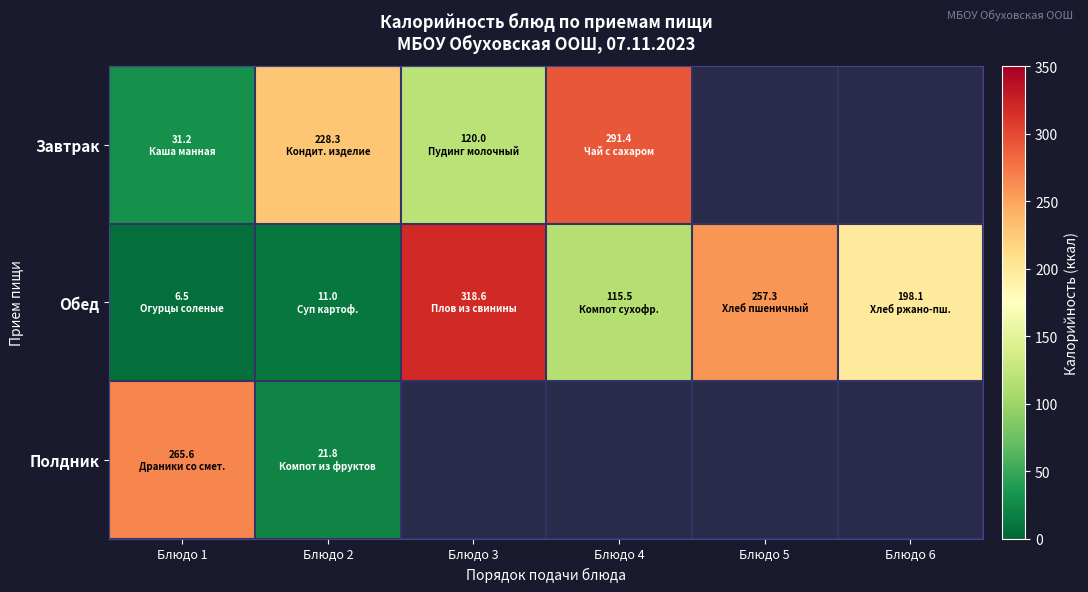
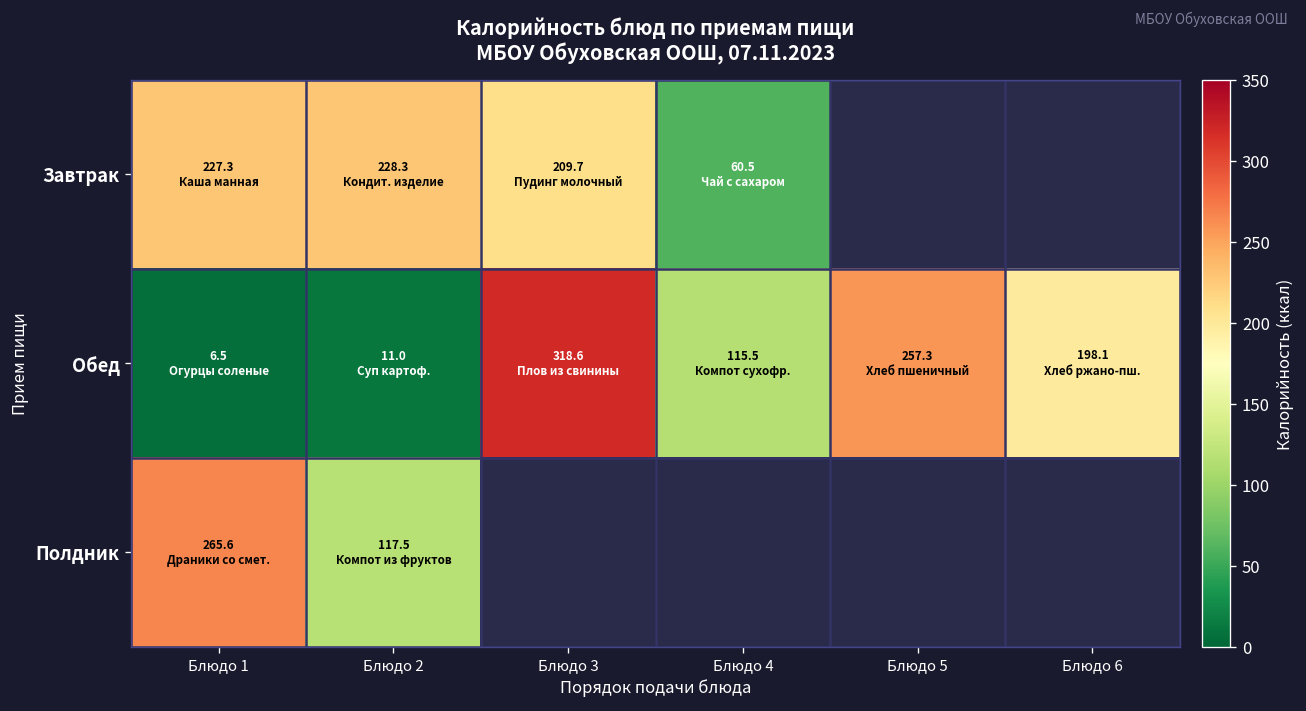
  {
    "Завтрак": {
-     "Блюдо 1": 31.2,
+     "Блюдо 1": 227.3,
      "Блюдо 2": 228.3,
-     "Блюдо 3": 120.0,
-     "Блюдо 4": 291.4
+     "Блюдо 3": 209.7,
+     "Блюдо 4": 60.5
    },
    "Обед": {
      "Блюдо 1": 6.5,
      "Блюдо 2": 11.0,
      "Блюдо 3": 318.6,
      "Блюдо 4": 115.5,
      "Блюдо 5": 257.3,
      "Блюдо 6": 198.1
    },
    "Полдник": {
      "Блюдо 1": 265.6,
-     "Блюдо 2": 21.8
+     "Блюдо 2": 117.5
    }
  }
